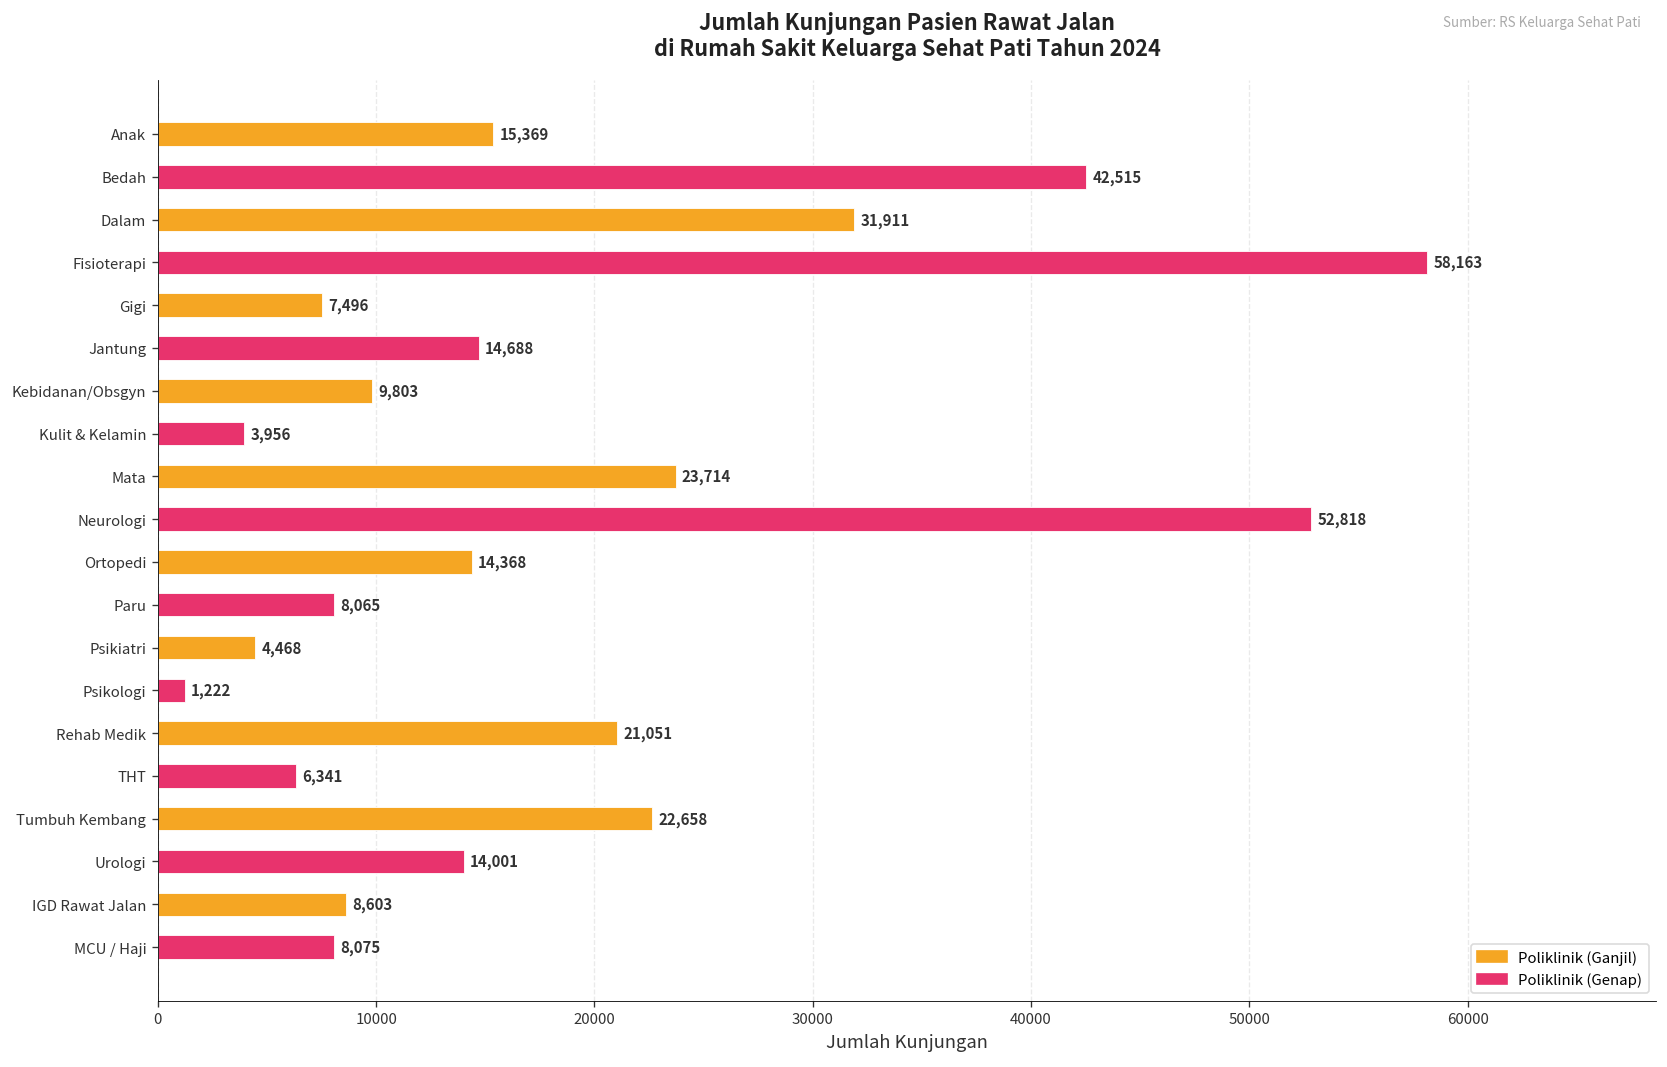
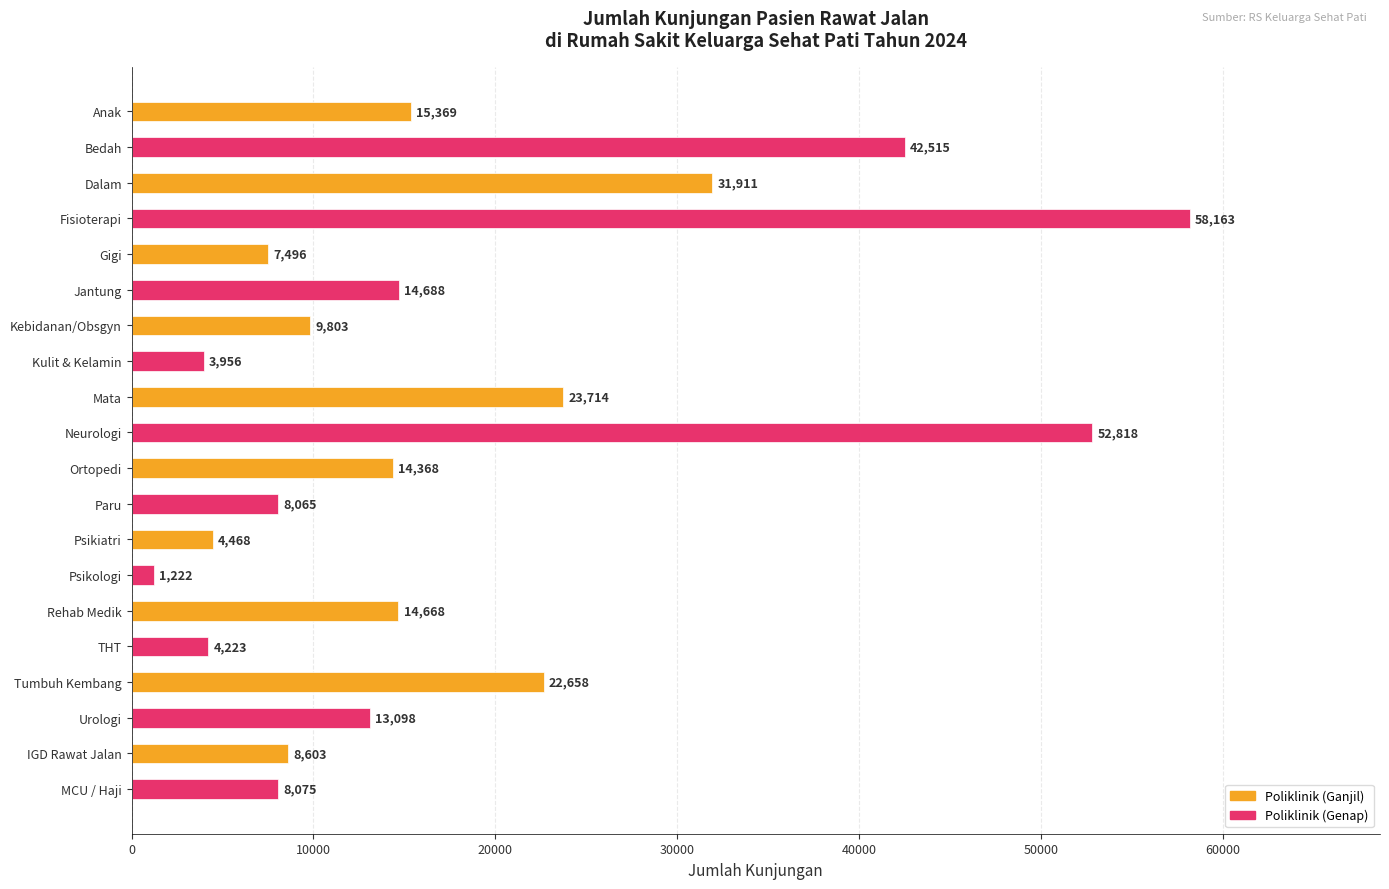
  {
    "Anak": "15,369",
    "Bedah": "42,515",
    "Dalam": "31,911",
    "Fisioterapi": "58,163",
    "Gigi": "7,496",
    "Jantung": "14,688",
    "Kebidanan/Obsgyn": "9,803",
    "Kulit & Kelamin": "3,956",
    "Mata": "23,714",
    "Neurologi": "52,818",
    "Ortopedi": "14,368",
    "Paru": "8,065",
    "Psikiatri": "4,468",
    "Psikologi": "1,222",
-   "Rehab Medik": "21,051",
-   "THT": "6,341",
+   "Rehab Medik": "14,668",
+   "THT": "4,223",
    "Tumbuh Kembang": "22,658",
-   "Urologi": "14,001",
+   "Urologi": "13,098",
    "IGD Rawat Jalan": "8,603",
    "MCU / Haji": "8,075"
  }
